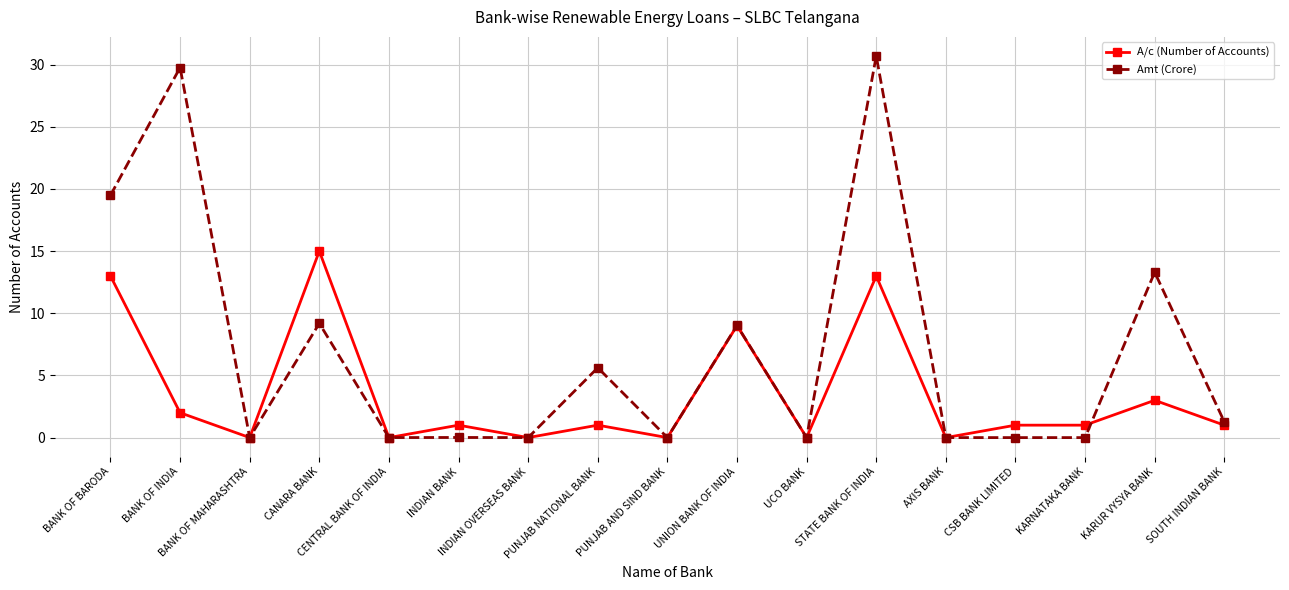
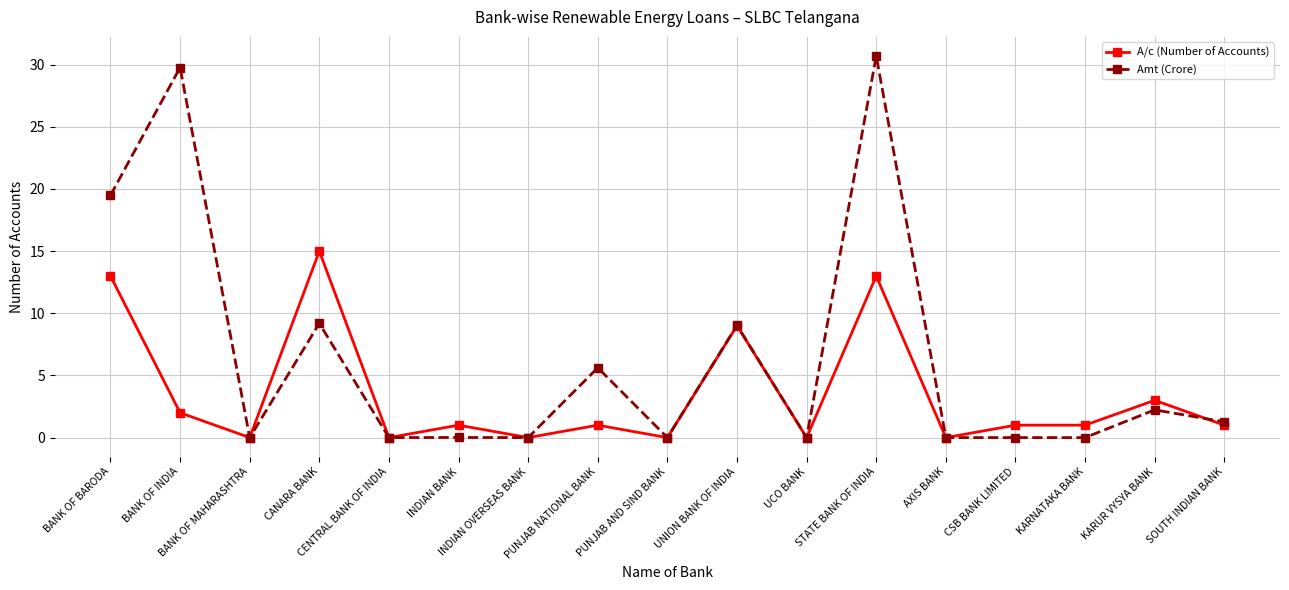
  {
    "A/c (Number of Accounts)": {
      "BANK OF BARODA": 13.0,
      "BANK OF INDIA": 2.0,
      "CANARA BANK": 15.0,
      "INDIAN BANK": 1.0,
      "PUNJAB NATIONAL BANK": 1.0,
      "STATE BANK OF INDIA": 13.0,
      "CSB BANK LIMITED": 1.0,
      "KARNATAKA BANK": 1.0,
      "KARUR VYSYA BANK": 3.0,
      "SOUTH INDIAN BANK": 1.0
    },
    "Amt (Crore)": {
      "BANK OF BARODA": 19.5,
      "BANK OF INDIA": 29.8,
      "CANARA BANK": 9.2,
      "INDIAN BANK": 0.0,
      "PUNJAB NATIONAL BANK": 5.6,
      "STATE BANK OF INDIA": 30.7,
      "CSB BANK LIMITED": 0.0,
      "KARNATAKA BANK": 0.0,
-     "KARUR VYSYA BANK": 13.3,
+     "KARUR VYSYA BANK": 2.2,
      "SOUTH INDIAN BANK": 1.3
    }
  }
